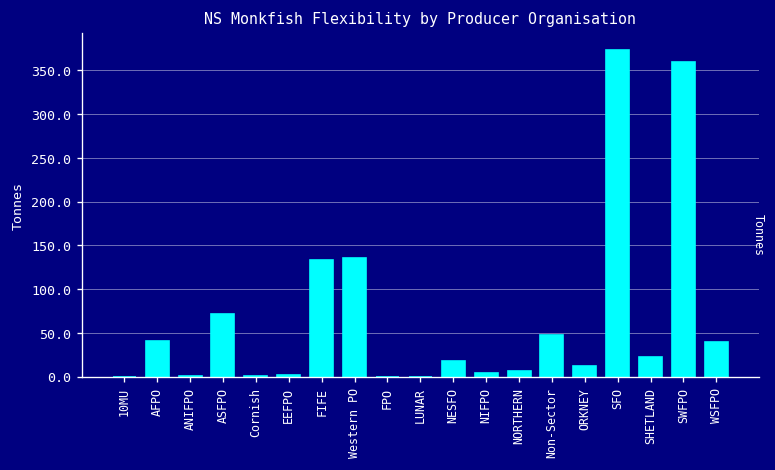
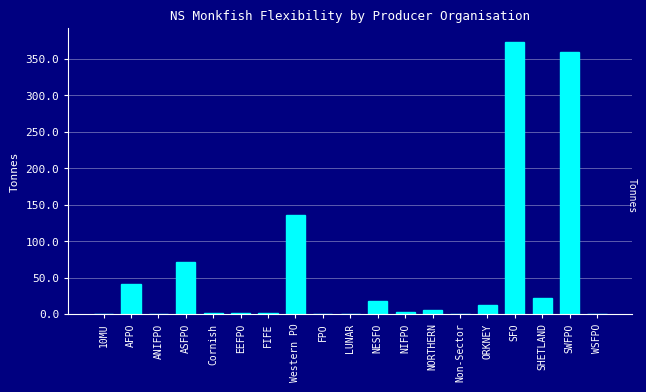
  {
    "10MU": 0,
    "AFPO": 40,
    "ASFPO": 70,
-   "FIFE": 130,
+   "FIFE": 0,
    "Western PO": 140,
    "NESFO": 20,
    "NIFPO": 0,
    "NORTHERN": 10,
-   "Non-Sector": 50,
+   "Non-Sector": 0,
    "ORKNEY": 10,
    "SFO": 370,
    "SHETLAND": 20,
    "SWFPO": 360,
-   "WSFPO": 40
+   "WSFPO": 0
  }
